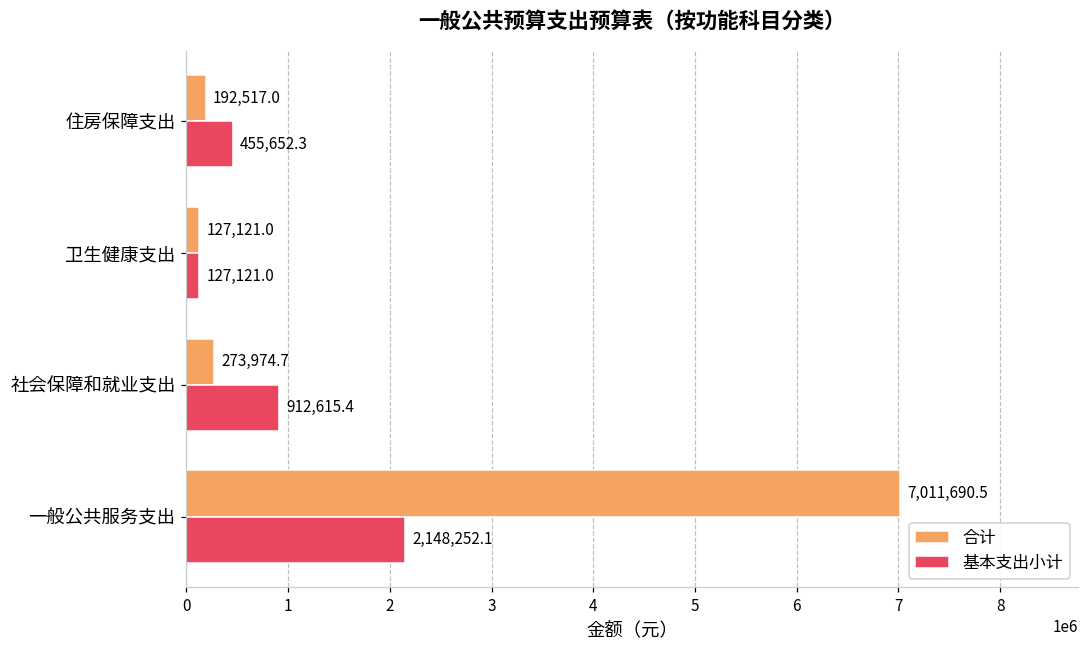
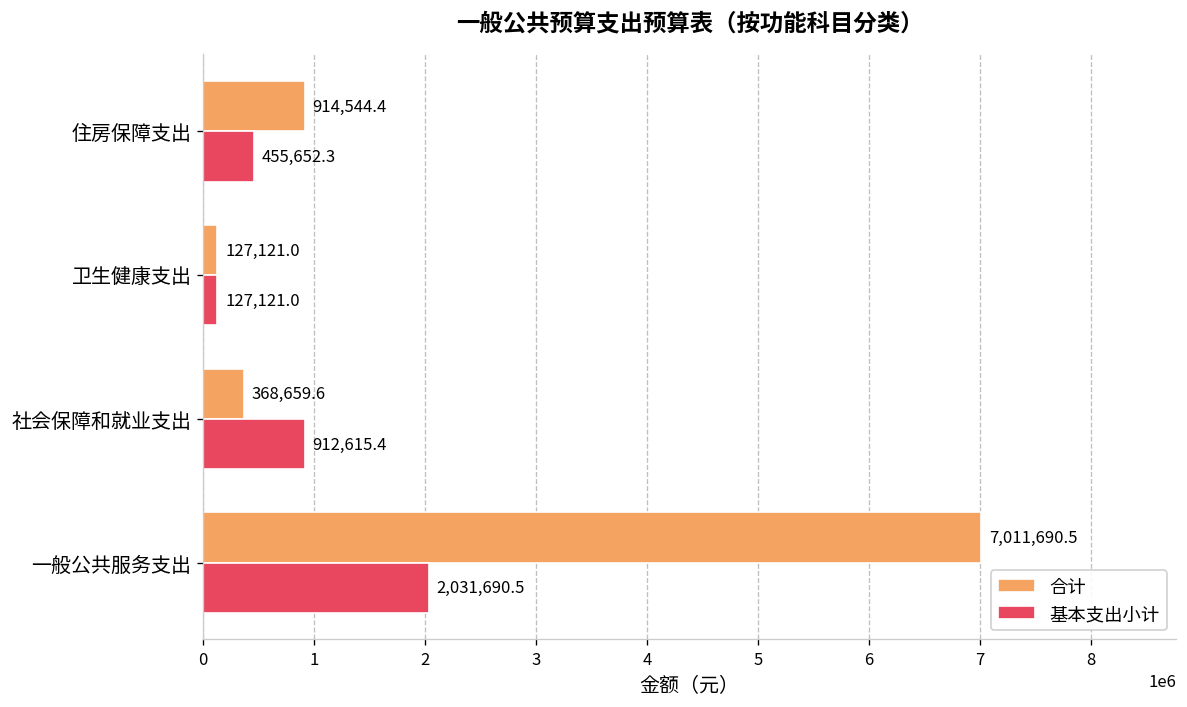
  {
    "合计": {
-     "住房保障支出": "192,517.0",
+     "住房保障支出": "914,544.4",
      "卫生健康支出": "127,121.0",
-     "社会保障和就业支出": "273,974.7",
+     "社会保障和就业支出": "368,659.6",
      "一般公共服务支出": "7,011,690.5"
    },
    "基本支出小计": {
      "住房保障支出": "455,652.3",
      "卫生健康支出": "127,121.0",
      "社会保障和就业支出": "912,615.4",
-     "一般公共服务支出": "2,148,252.1"
+     "一般公共服务支出": "2,031,690.5"
    }
  }
